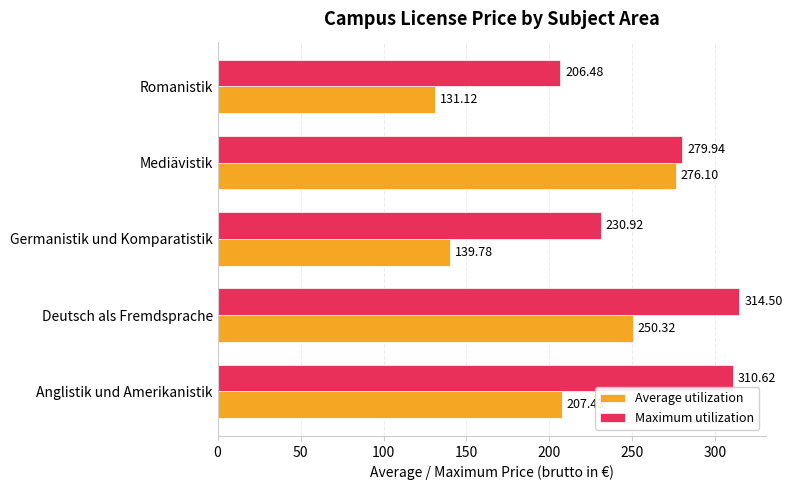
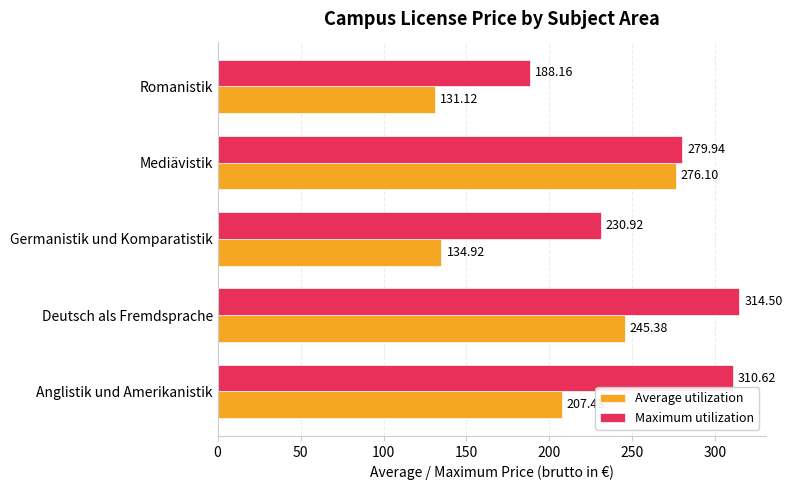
  {
    "Average utilization": {
      "Romanistik": 131.12,
      "Mediävistik": 276.10,
-     "Germanistik und Komparatistik": 139.78,
-     "Deutsch als Fremdsprache": 250.32
+     "Germanistik und Komparatistik": 134.92,
+     "Deutsch als Fremdsprache": 245.38
    },
    "Maximum utilization": {
-     "Romanistik": 206.48,
+     "Romanistik": 188.16,
      "Mediävistik": 279.94,
      "Germanistik und Komparatistik": 230.92,
      "Deutsch als Fremdsprache": 314.50,
      "Anglistik und Amerikanistik": 310.62
    }
  }
